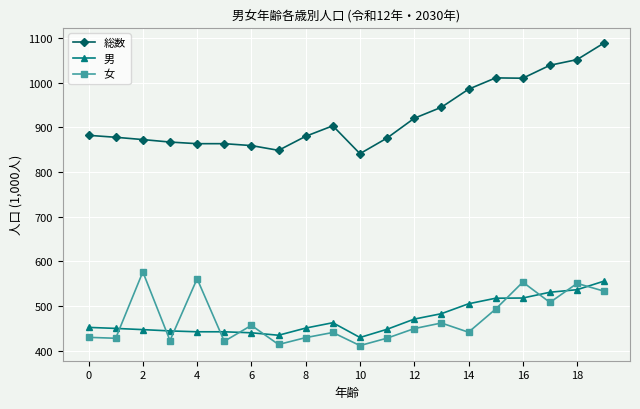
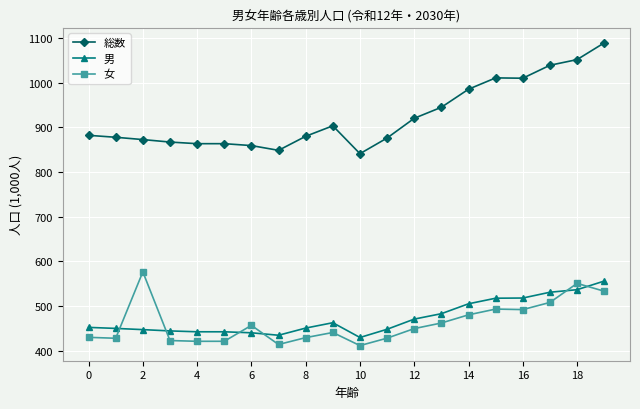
  {
    "女": {
      "0": 430,
      "2": 580,
-     "4": 560,
+     "4": 420,
      "6": 460,
      "8": 430,
      "10": 410,
      "12": 450,
-     "14": 440,
-     "16": 550,
+     "14": 480,
+     "16": 490,
      "18": 550
    }
  }
